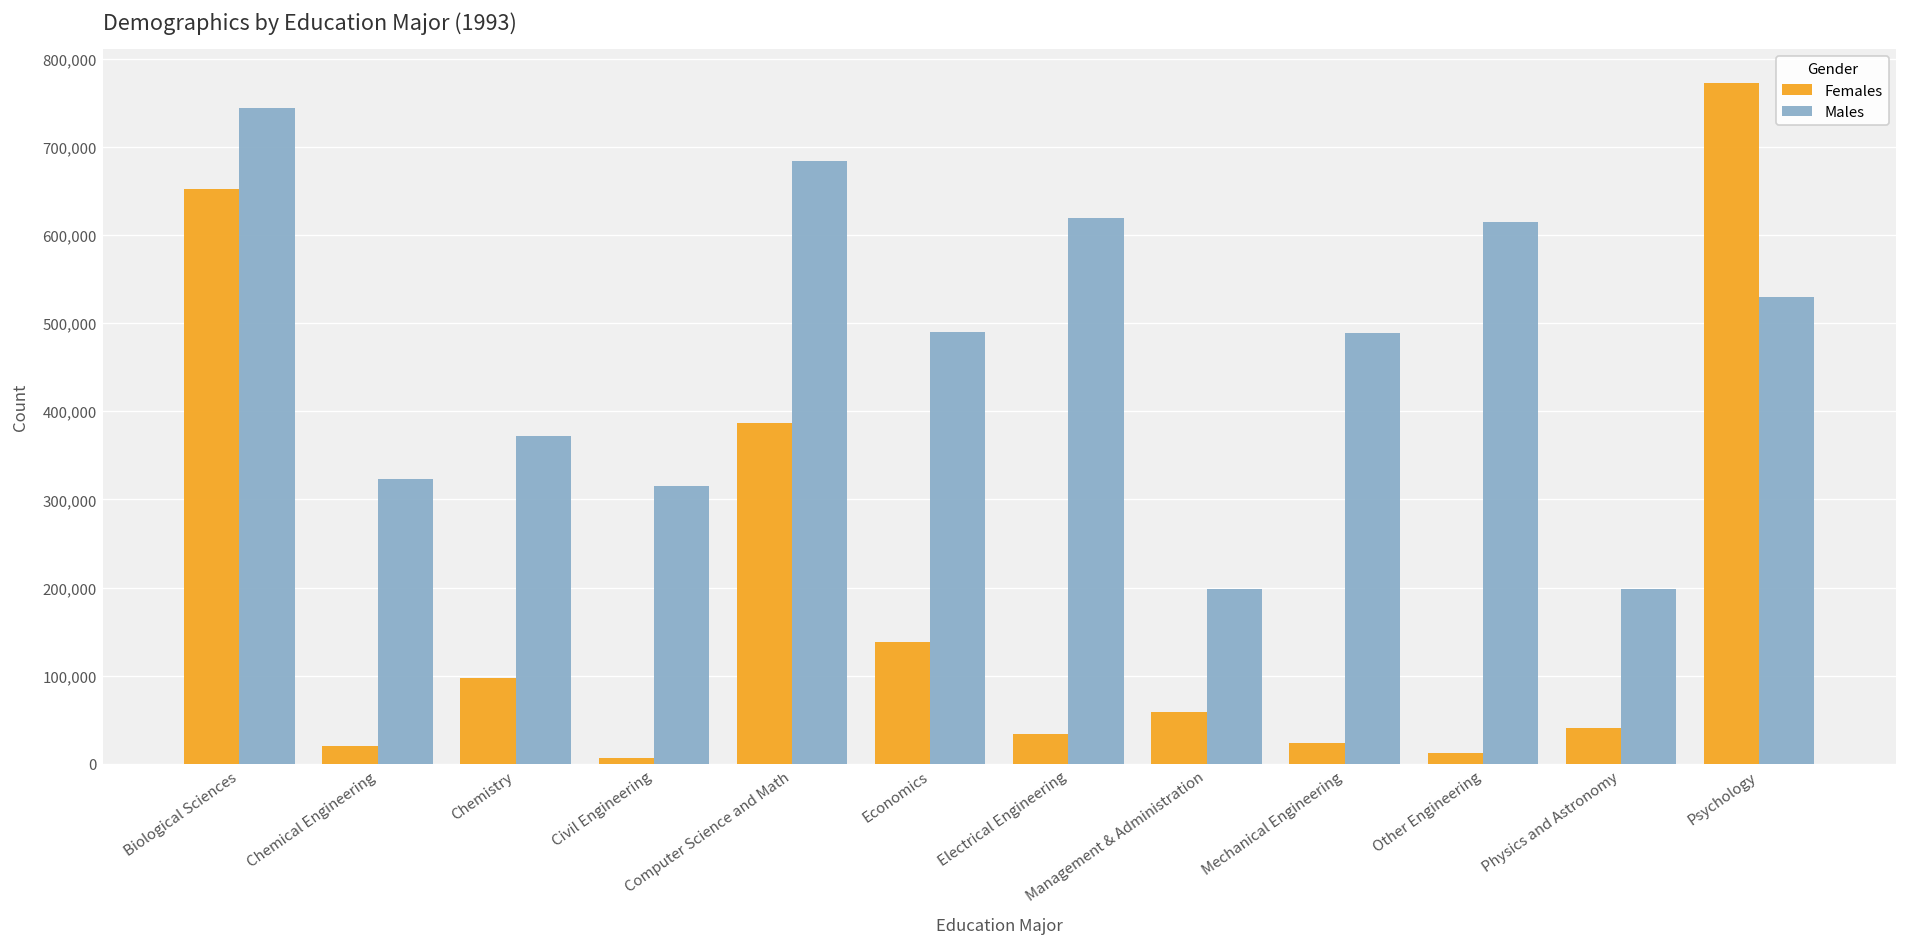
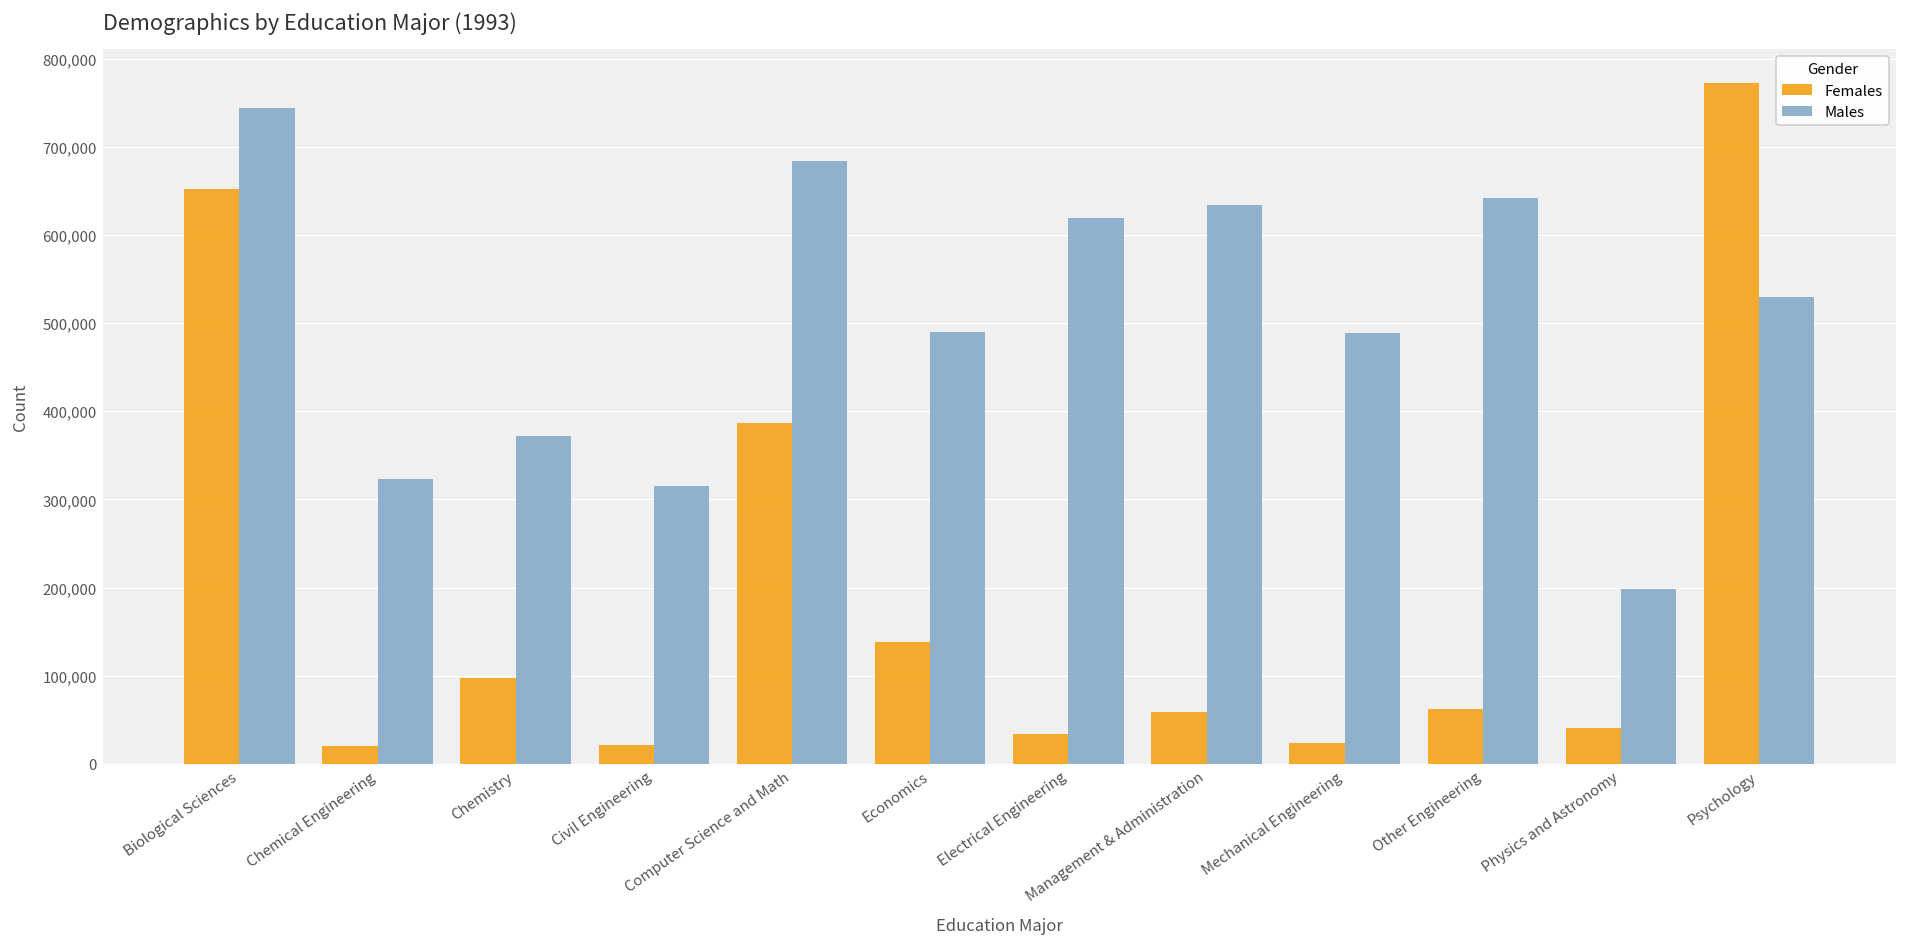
  {
    "Females": {
      "Biological Sciences": "650,000",
      "Chemical Engineering": "20,000",
      "Chemistry": "100,000",
-     "Civil Engineering": "10,000",
+     "Civil Engineering": "20,000",
      "Computer Science and Math": "390,000",
      "Economics": "140,000",
      "Electrical Engineering": "30,000",
      "Management & Administration": "60,000",
      "Mechanical Engineering": "20,000",
-     "Other Engineering": "10,000",
+     "Other Engineering": "60,000",
      "Physics and Astronomy": "40,000",
      "Psychology": "770,000"
    },
    "Males": {
      "Biological Sciences": "740,000",
      "Chemical Engineering": "320,000",
      "Chemistry": "370,000",
      "Civil Engineering": "320,000",
      "Computer Science and Math": "680,000",
      "Economics": "490,000",
      "Electrical Engineering": "620,000",
-     "Management & Administration": "200,000",
+     "Management & Administration": "630,000",
      "Mechanical Engineering": "490,000",
-     "Other Engineering": "610,000",
+     "Other Engineering": "640,000",
      "Physics and Astronomy": "200,000",
      "Psychology": "530,000"
    }
  }
